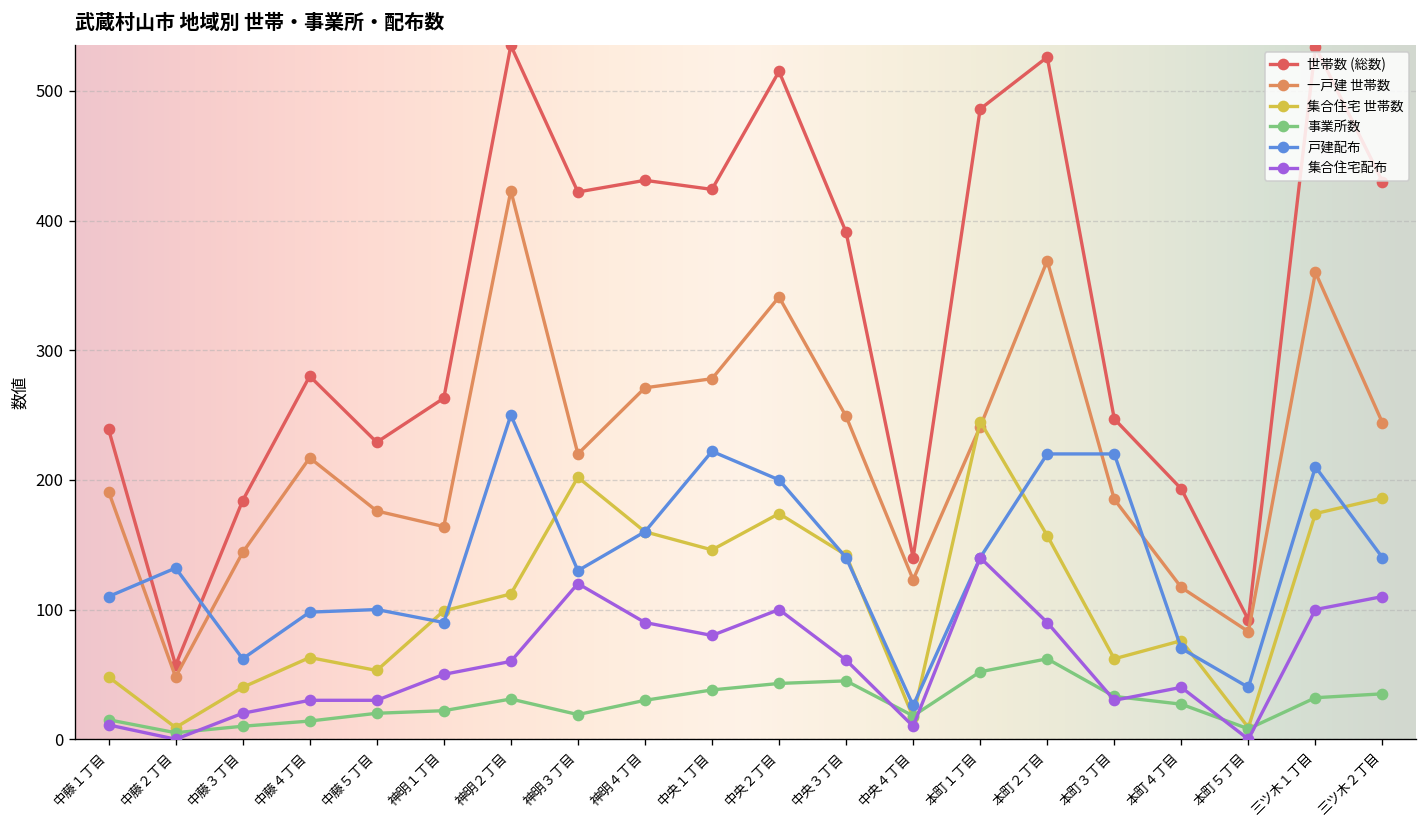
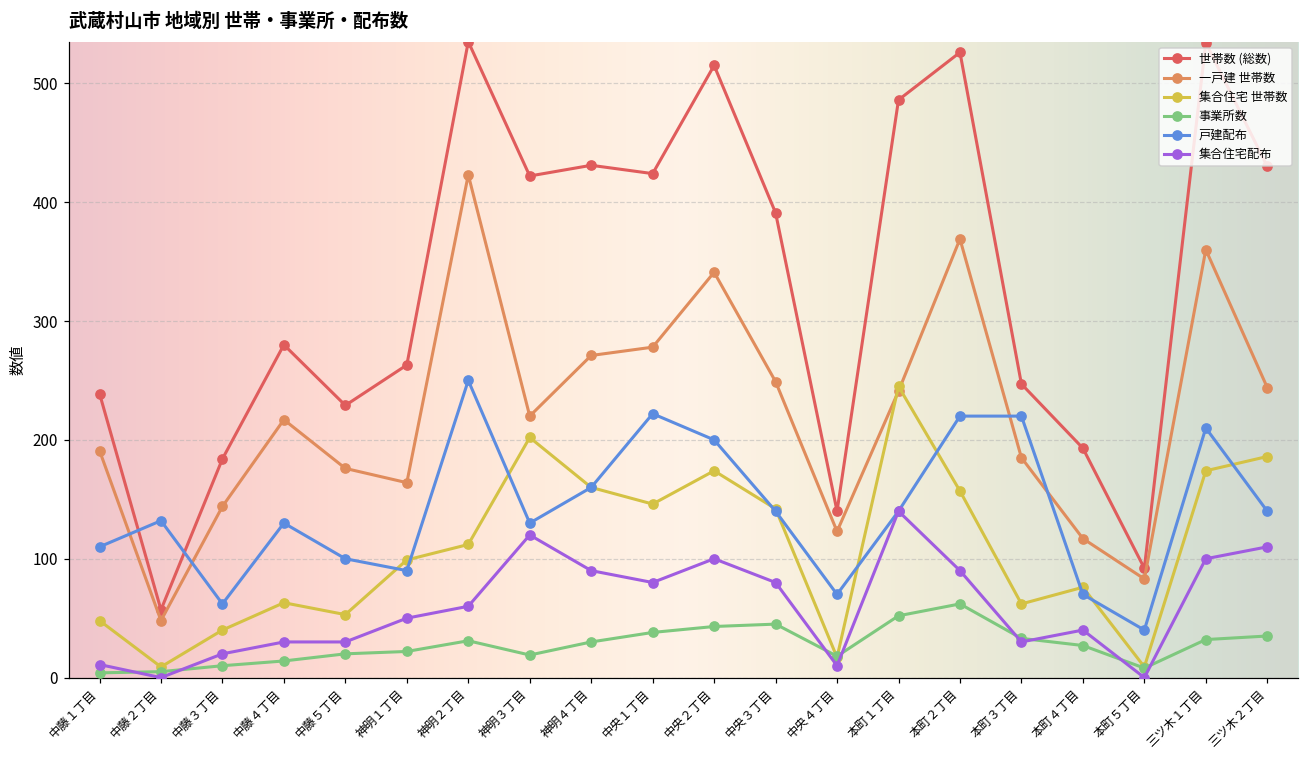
  {
    "集合住宅 世帯数": {
      "中藤１丁目": 48,
      "中藤２丁目": 9,
      "中藤３丁目": 40,
      "中藤４丁目": 63,
      "中藤５丁目": 53,
      "神明１丁目": 99,
      "神明２丁目": 112,
      "神明３丁目": 202,
      "中央１丁目": 146,
      "中央２丁目": 174,
      "本町１丁目": 245,
      "本町２丁目": 157,
      "本町３丁目": 62,
      "本町４丁目": 76,
      "三ツ木１丁目": 174,
      "三ツ木２丁目": 186
    },
    "事業所数": {
-     "中藤１丁目": 15,
+     "中藤１丁目": 4,
      "中藤２丁目": 5,
      "中藤３丁目": 10,
      "中藤４丁目": 14,
      "中藤５丁目": 20,
      "神明１丁目": 22,
      "神明２丁目": 31,
      "神明３丁目": 19,
      "神明４丁目": 30,
      "中央１丁目": 38,
      "中央２丁目": 43,
      "中央３丁目": 45,
      "本町１丁目": 52,
      "本町２丁目": 62,
      "本町３丁目": 33,
      "本町４丁目": 27,
      "三ツ木１丁目": 32,
      "三ツ木２丁目": 35
    },
    "戸建配布": {
      "中藤１丁目": 110,
      "中藤２丁目": 132,
      "中藤３丁目": 62,
-     "中藤４丁目": 98,
+     "中藤４丁目": 130,
      "中藤５丁目": 100,
      "神明１丁目": 90,
      "神明２丁目": 250,
      "神明３丁目": 130,
      "中央１丁目": 222,
      "中央２丁目": 200,
-     "中央４丁目": 26,
+     "中央４丁目": 70,
      "本町２丁目": 220,
      "本町３丁目": 220,
      "本町４丁目": 70,
      "本町５丁目": 40,
      "三ツ木１丁目": 210,
      "三ツ木２丁目": 140
    },
    "集合住宅配布": {
      "中藤１丁目": 11,
      "中藤２丁目": 0,
      "中藤３丁目": 20,
      "中藤４丁目": 30,
      "中藤５丁目": 30,
      "神明１丁目": 50,
      "神明２丁目": 60,
      "神明３丁目": 120,
      "神明４丁目": 90,
      "中央１丁目": 80,
      "中央２丁目": 100,
-     "中央３丁目": 61,
+     "中央３丁目": 80,
      "中央４丁目": 10,
      "本町２丁目": 90,
      "本町３丁目": 30,
      "本町４丁目": 40,
      "本町５丁目": 0,
      "三ツ木１丁目": 100,
      "三ツ木２丁目": 110
    }
  }
